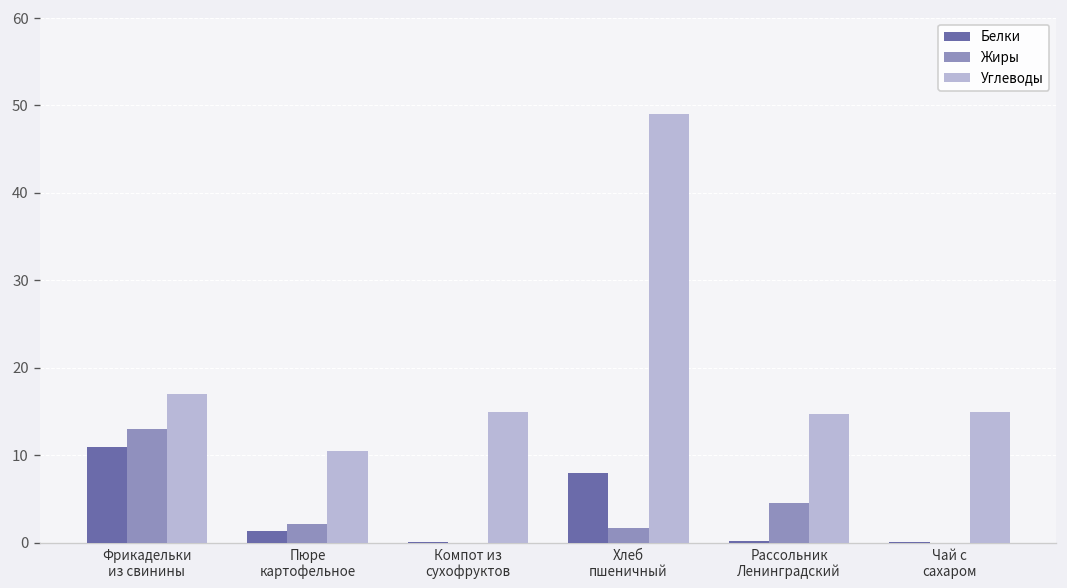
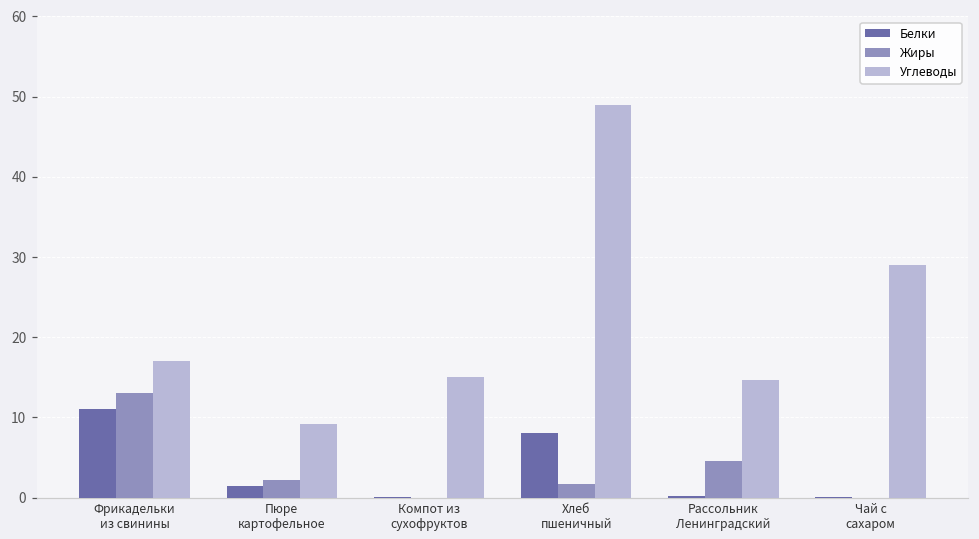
  {
    "Углеводы": {
      "Фрикадельки из свинины": 17,
-     "Пюре картофельное": 11,
+     "Пюре картофельное": 9,
      "Компот из сухофруктов": 15,
      "Хлеб пшеничный": 49,
      "Рассольник Ленинградский": 15,
-     "Чай с сахаром": 15
+     "Чай с сахаром": 29
    }
  }
